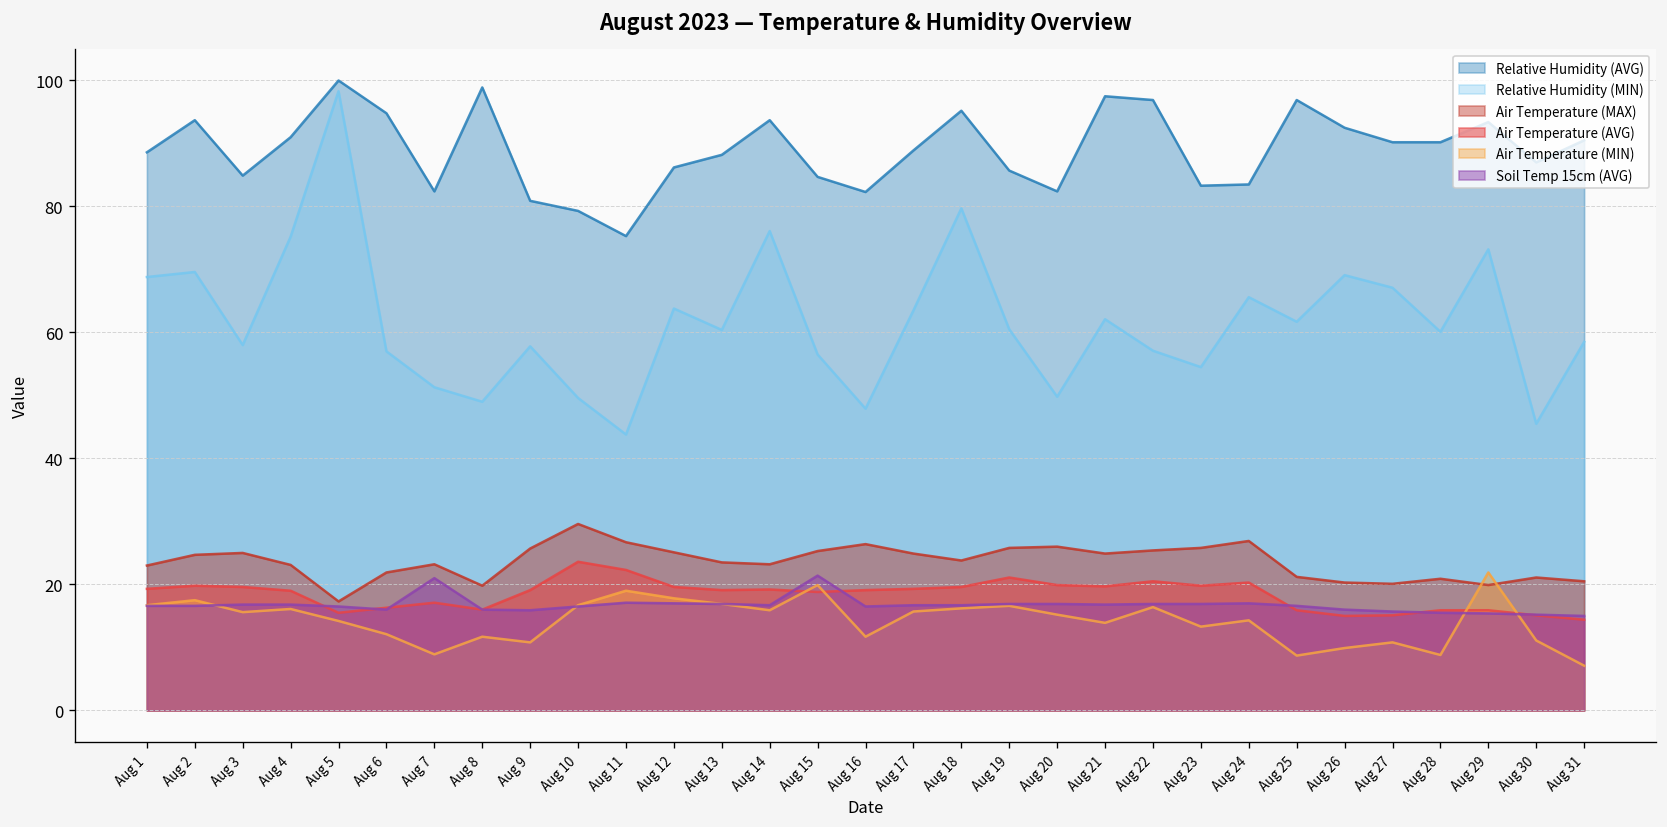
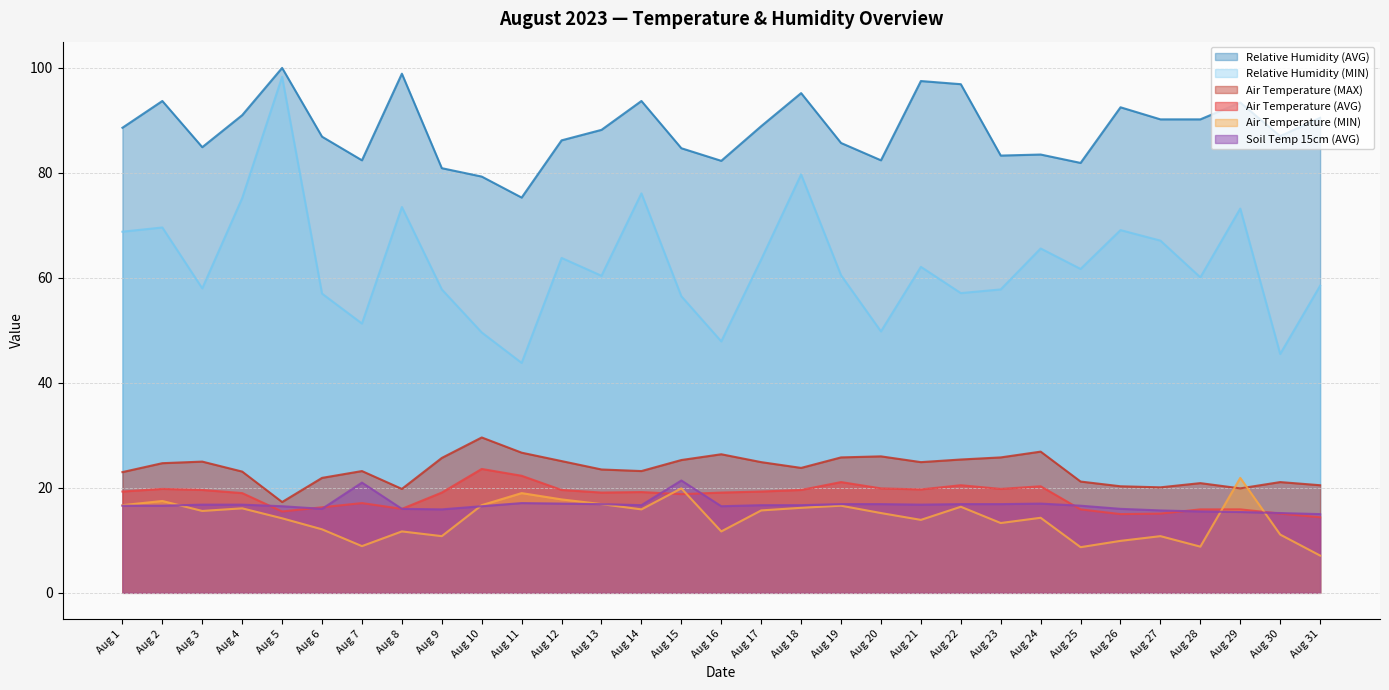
  {
    "Relative Humidity (AVG)": {
      "Aug 1": 89,
      "Aug 2": 94,
      "Aug 3": 85,
      "Aug 4": 91,
      "Aug 5": 100,
-     "Aug 6": 95,
+     "Aug 6": 87,
      "Aug 7": 82,
      "Aug 8": 99,
      "Aug 9": 81,
      "Aug 10": 79,
      "Aug 11": 75,
      "Aug 12": 86,
      "Aug 13": 88,
      "Aug 14": 94,
      "Aug 15": 85,
      "Aug 16": 82,
      "Aug 17": 89,
      "Aug 18": 95,
      "Aug 19": 86,
      "Aug 20": 82,
      "Aug 21": 98,
      "Aug 22": 97,
      "Aug 23": 83,
      "Aug 24": 84,
-     "Aug 25": 97,
+     "Aug 25": 82,
      "Aug 26": 93,
      "Aug 27": 90,
      "Aug 28": 90
    },
    "Relative Humidity (MIN)": {
      "Aug 1": 69,
      "Aug 2": 70,
      "Aug 3": 58,
      "Aug 4": 75,
      "Aug 5": 98,
      "Aug 6": 57,
      "Aug 7": 51,
-     "Aug 8": 49,
+     "Aug 8": 74,
      "Aug 9": 58,
      "Aug 10": 50,
      "Aug 11": 44,
      "Aug 12": 64,
      "Aug 13": 60,
      "Aug 14": 76,
      "Aug 15": 57,
      "Aug 16": 48,
      "Aug 17": 64,
      "Aug 18": 80,
      "Aug 19": 61,
      "Aug 20": 50,
      "Aug 21": 62,
      "Aug 22": 57,
-     "Aug 23": 55,
+     "Aug 23": 58,
      "Aug 24": 66,
      "Aug 25": 62,
      "Aug 26": 69,
      "Aug 27": 67,
      "Aug 28": 60,
      "Aug 29": 73,
      "Aug 30": 46,
      "Aug 31": 59
    },
    "Air Temperature (MIN)": {
      "Aug 2": 18,
      "Aug 3": 16,
      "Aug 4": 16,
      "Aug 5": 14,
      "Aug 6": 12,
      "Aug 7": 9,
      "Aug 8": 12,
      "Aug 9": 11,
      "Aug 11": 19,
      "Aug 12": 18,
      "Aug 14": 16,
      "Aug 15": 20,
      "Aug 16": 12,
      "Aug 17": 16,
      "Aug 18": 16,
      "Aug 20": 15,
      "Aug 21": 14,
      "Aug 22": 16,
      "Aug 23": 13,
      "Aug 24": 14,
      "Aug 25": 9,
      "Aug 26": 10,
      "Aug 27": 11,
      "Aug 28": 9,
      "Aug 29": 22,
      "Aug 30": 11,
      "Aug 31": 7
    },
    "Soil Temp 15cm (AVG)": {
      "Aug 2": 17,
      "Aug 3": 17,
      "Aug 4": 17,
      "Aug 5": 17,
      "Aug 7": 21,
      "Aug 9": 16,
      "Aug 11": 17,
      "Aug 12": 17,
      "Aug 14": 17,
      "Aug 15": 21,
      "Aug 16": 17,
      "Aug 17": 17,
      "Aug 18": 17,
      "Aug 20": 17,
      "Aug 21": 17,
      "Aug 22": 17,
      "Aug 23": 17,
      "Aug 24": 17,
      "Aug 25": 17,
      "Aug 26": 16,
      "Aug 27": 16,
      "Aug 29": 15,
      "Aug 31": 15
    }
  }
